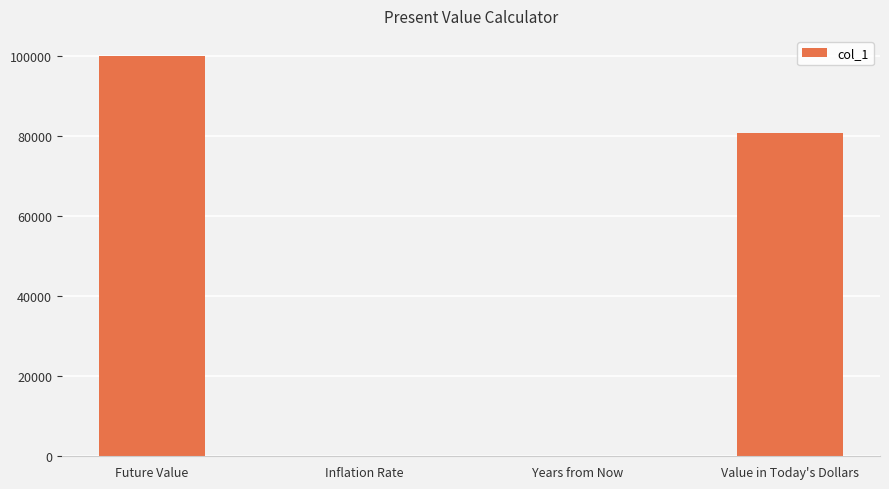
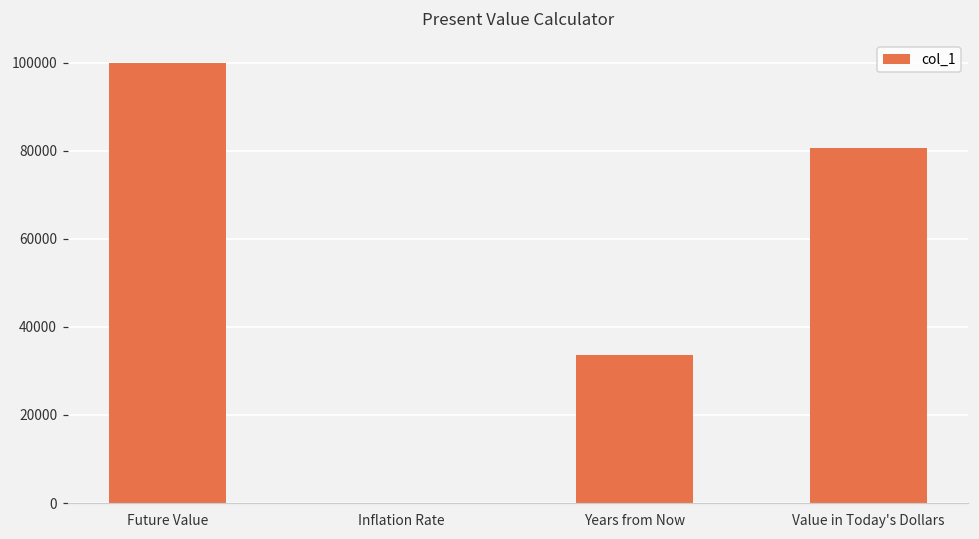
  {
    "Future Value": 100000,
-   "Years from Now": 0,
+   "Years from Now": 34000,
    "Value in Today's Dollars": 81000
  }
